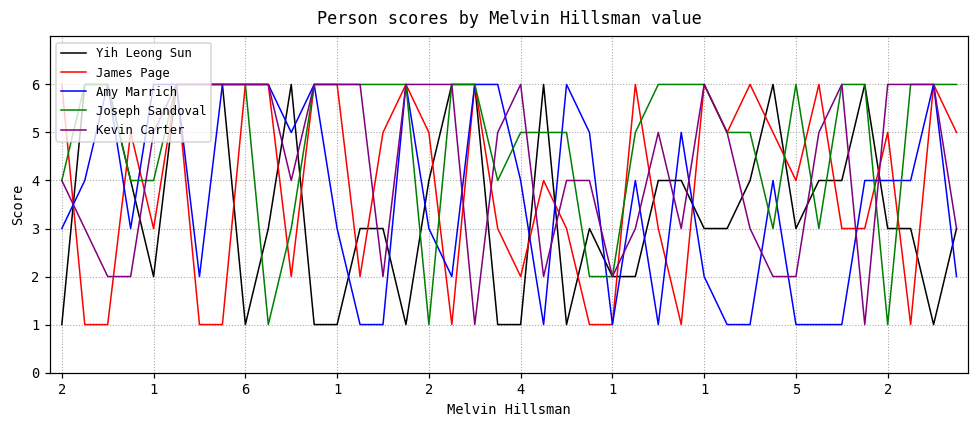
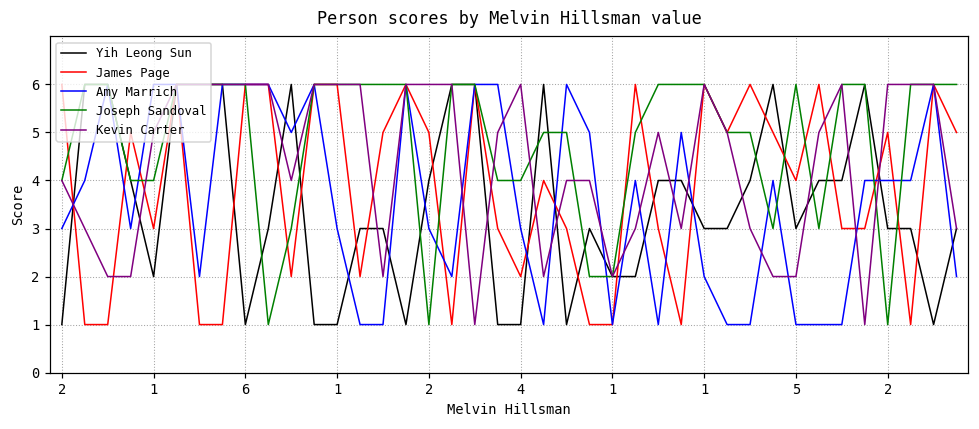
  {
    "Yih Leong Sun": {
      "4": 1
    },
    "James Page": {
      "4": 2
    },
    "Amy Marrich": {
-     "4": 4
+     "4": 3
    },
    "Joseph Sandoval": {
-     "4": 5
+     "4": 4
    },
    "Kevin Carter": {
      "4": 6
    }
  }
